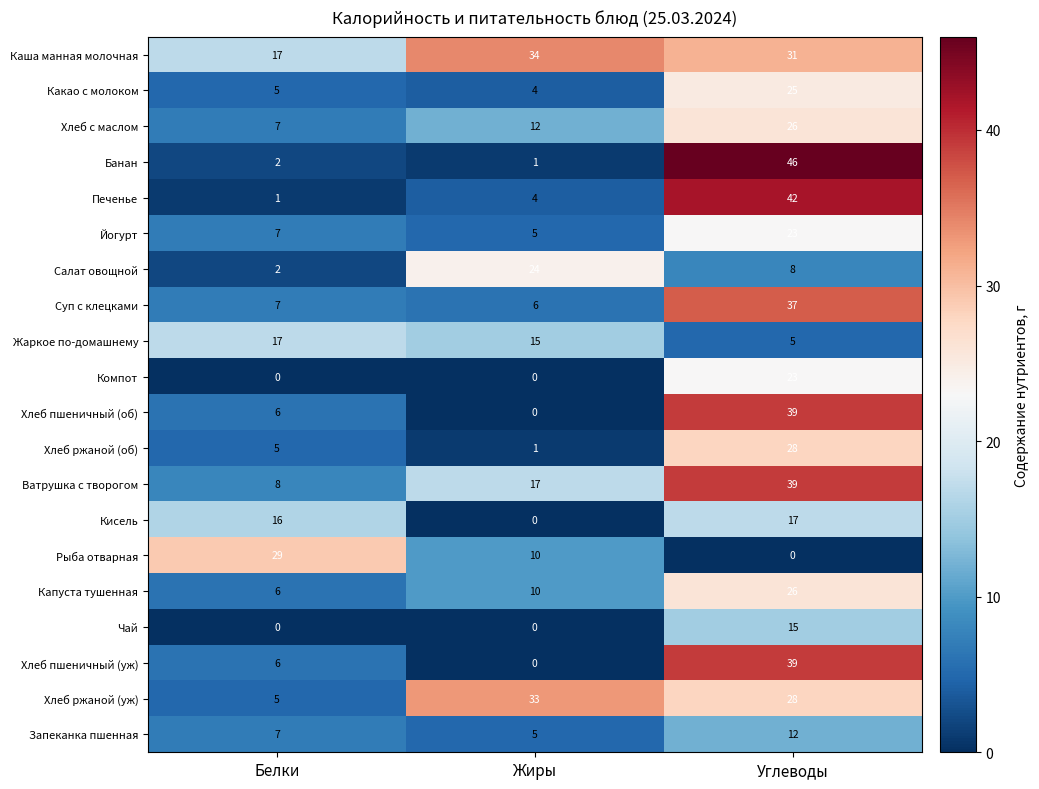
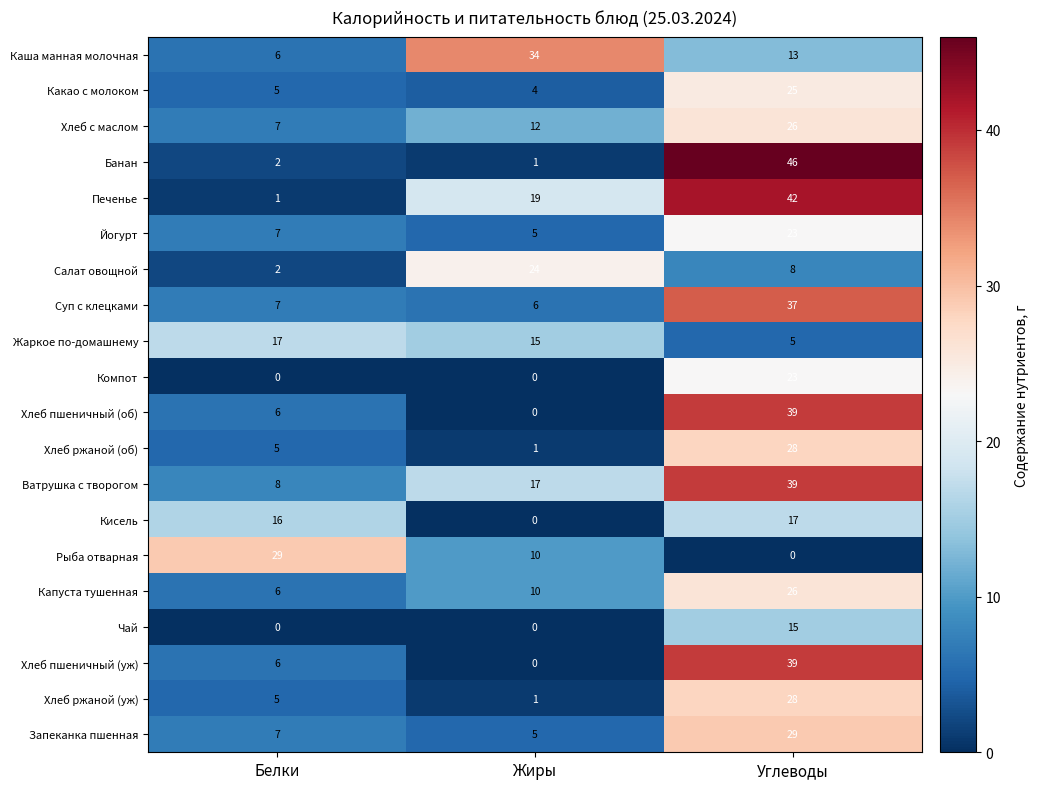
  {
    "Каша манная молочная": {
-     "Белки": 17,
+     "Белки": 6,
      "Жиры": 34,
-     "Углеводы": 31
+     "Углеводы": 13
    },
    "Какао с молоком": {
      "Белки": 5,
      "Жиры": 4
    },
    "Хлеб с маслом": {
      "Белки": 7,
      "Жиры": 12
    },
    "Банан": {
      "Белки": 2,
      "Жиры": 1,
      "Углеводы": 46
    },
    "Печенье": {
      "Белки": 1,
-     "Жиры": 4,
+     "Жиры": 19,
      "Углеводы": 42
    },
    "Йогурт": {
      "Белки": 7,
      "Жиры": 5
    },
    "Салат овощной": {
      "Белки": 2,
      "Углеводы": 8
    },
    "Суп с клецками": {
      "Белки": 7,
      "Жиры": 6,
      "Углеводы": 37
    },
    "Жаркое по-домашнему": {
      "Белки": 17,
      "Жиры": 15,
      "Углеводы": 5
    },
    "Компот": {
      "Белки": 0,
      "Жиры": 0
    },
    "Хлеб пшеничный (об)": {
      "Белки": 6,
      "Жиры": 0,
      "Углеводы": 39
    },
    "Хлеб ржаной (об)": {
      "Белки": 5,
      "Жиры": 1,
      "Углеводы": 28
    },
    "Ватрушка с творогом": {
      "Белки": 8,
      "Жиры": 17,
      "Углеводы": 39
    },
    "Кисель": {
      "Белки": 16,
      "Жиры": 0,
      "Углеводы": 17
    },
    "Рыба отварная": {
      "Белки": 29,
      "Жиры": 10,
      "Углеводы": 0
    },
    "Капуста тушенная": {
      "Белки": 6,
      "Жиры": 10
    },
    "Чай": {
      "Белки": 0,
      "Жиры": 0,
      "Углеводы": 15
    },
    "Хлеб пшеничный (уж)": {
      "Белки": 6,
      "Жиры": 0,
      "Углеводы": 39
    },
    "Хлеб ржаной (уж)": {
      "Белки": 5,
-     "Жиры": 33,
+     "Жиры": 1,
      "Углеводы": 28
    },
    "Запеканка пшенная": {
      "Белки": 7,
      "Жиры": 5,
-     "Углеводы": 12
+     "Углеводы": 29
    }
  }
